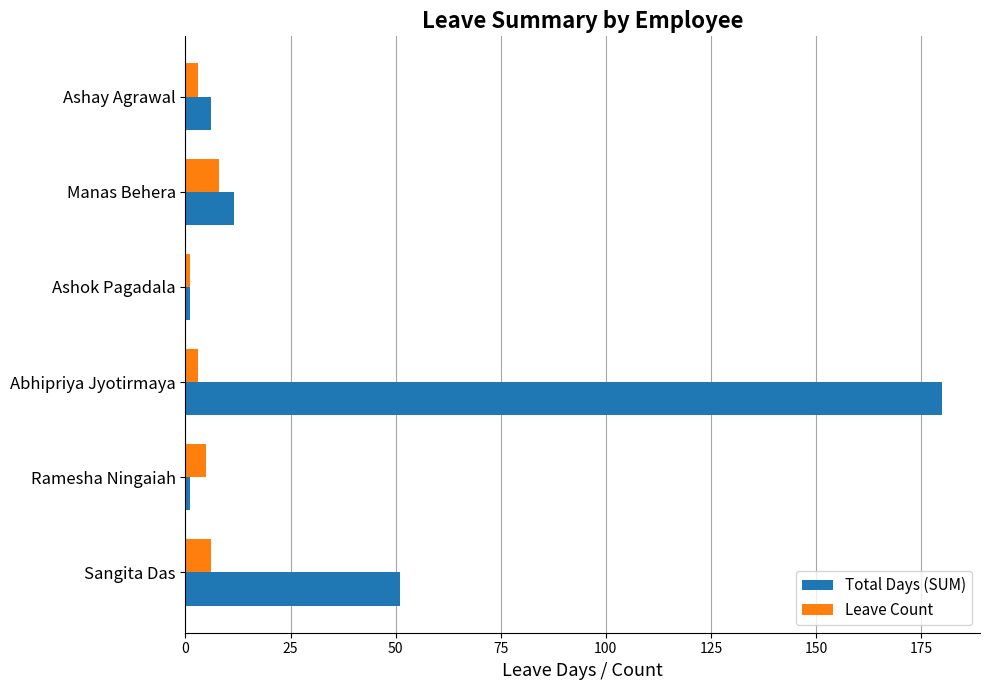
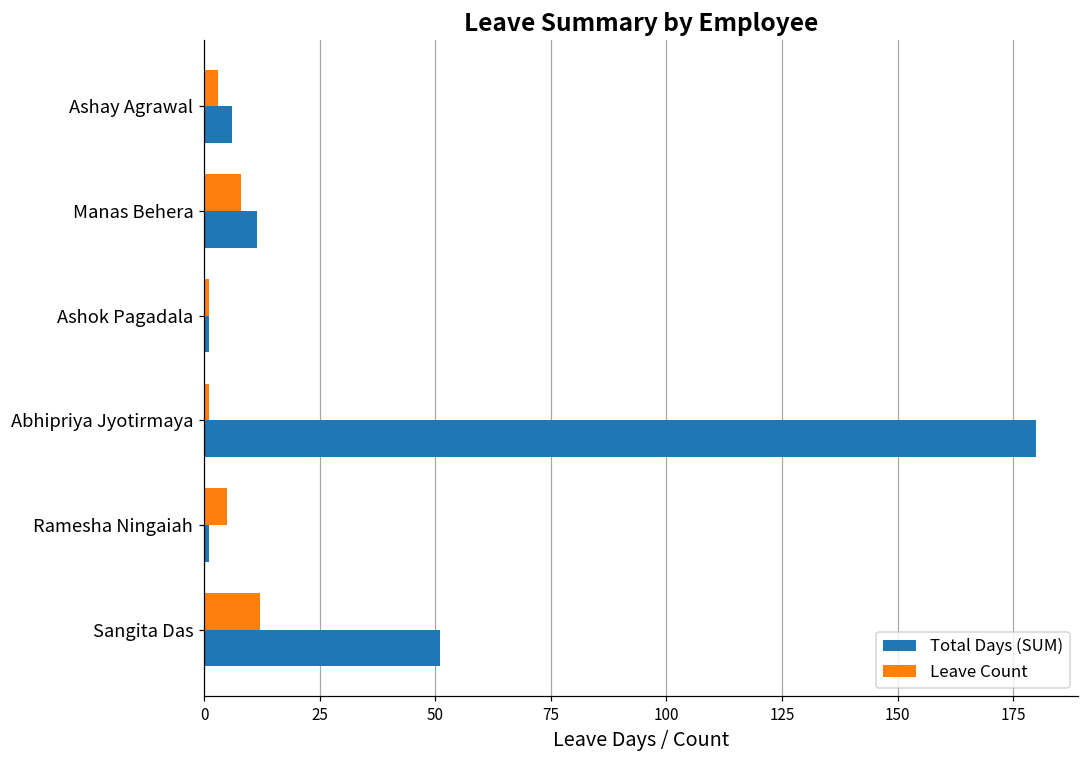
  {
    "Total Days (SUM)": {
      "Ashay Agrawal": 6,
      "Manas Behera": 12,
      "Ashok Pagadala": 1,
      "Abhipriya Jyotirmaya": 180,
      "Ramesha Ningaiah": 1,
      "Sangita Das": 51
    },
    "Leave Count": {
      "Ashay Agrawal": 3,
      "Manas Behera": 8,
      "Ashok Pagadala": 1,
-     "Abhipriya Jyotirmaya": 3,
+     "Abhipriya Jyotirmaya": 1,
      "Ramesha Ningaiah": 5,
-     "Sangita Das": 6
+     "Sangita Das": 12
    }
  }
